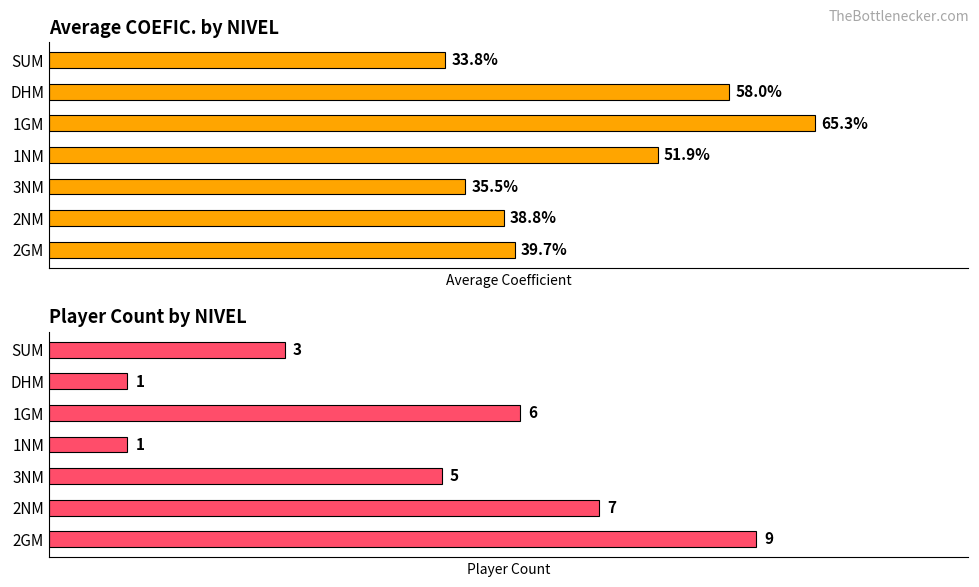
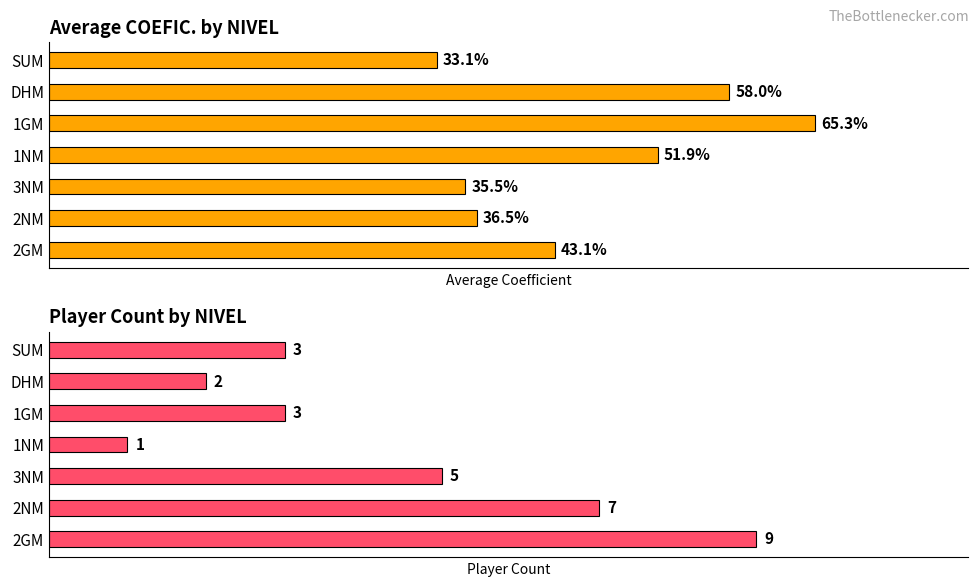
  {
    "Average COEFIC. by NIVEL": {
-     "SUM": "33.8%",
+     "SUM": "33.1%",
      "DHM": "58.0%",
      "1GM": "65.3%",
      "1NM": "51.9%",
      "3NM": "35.5%",
-     "2NM": "38.8%",
-     "2GM": "39.7%"
+     "2NM": "36.5%",
+     "2GM": "43.1%"
    },
    "Player Count by NIVEL": {
      "SUM": "3",
-     "DHM": "1",
-     "1GM": "6",
+     "DHM": "2",
+     "1GM": "3",
      "1NM": "1",
      "3NM": "5",
      "2NM": "7",
      "2GM": "9"
    }
  }
